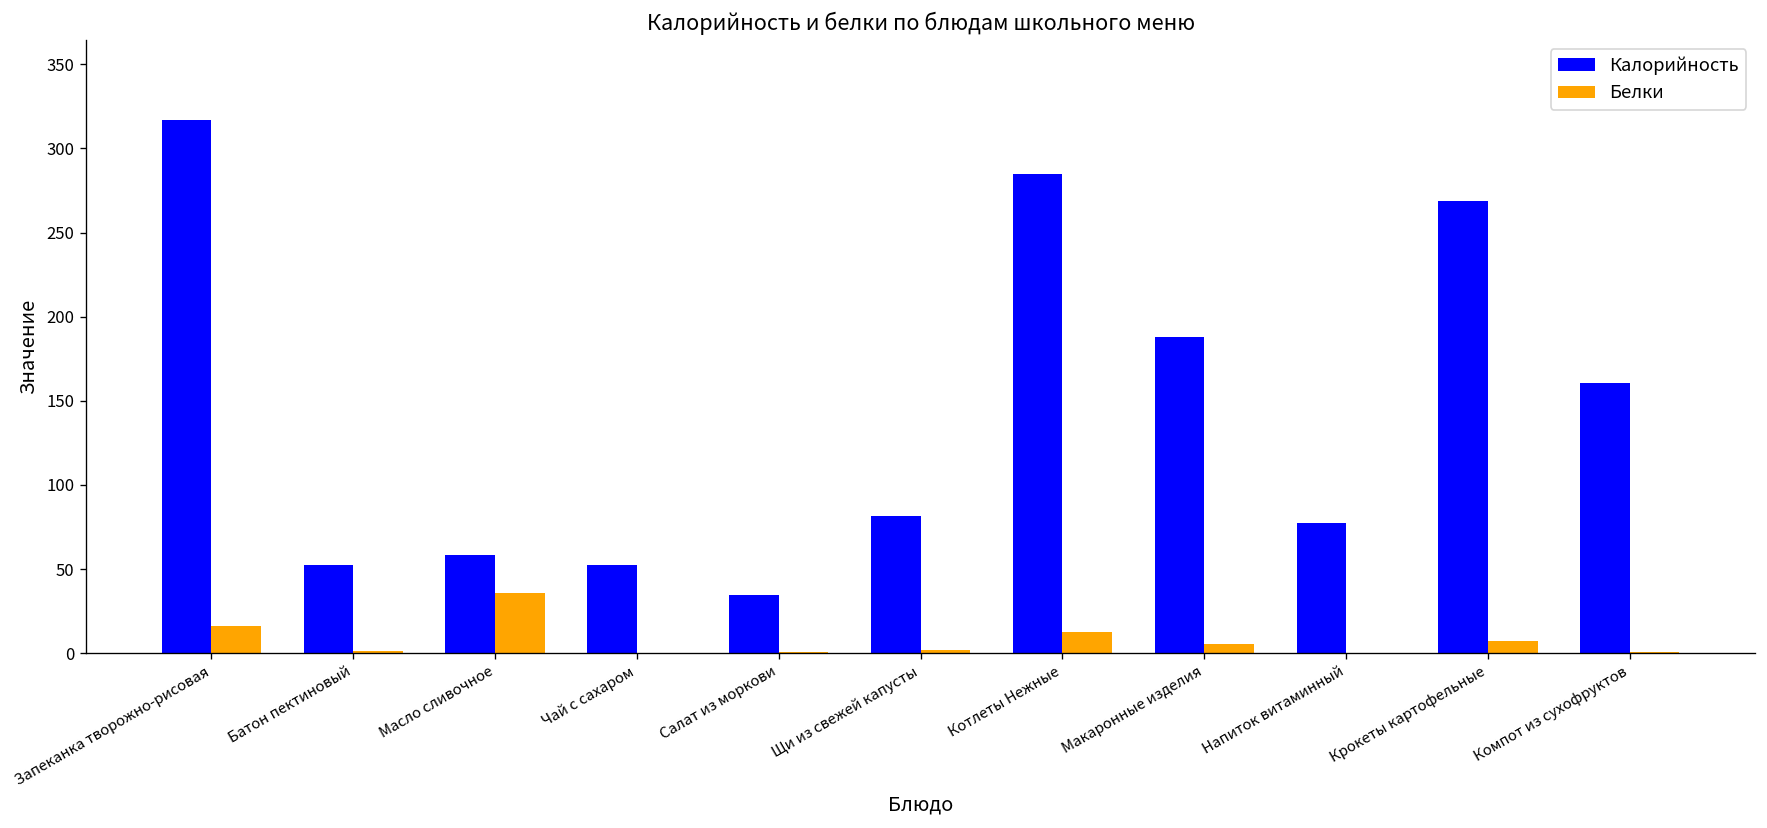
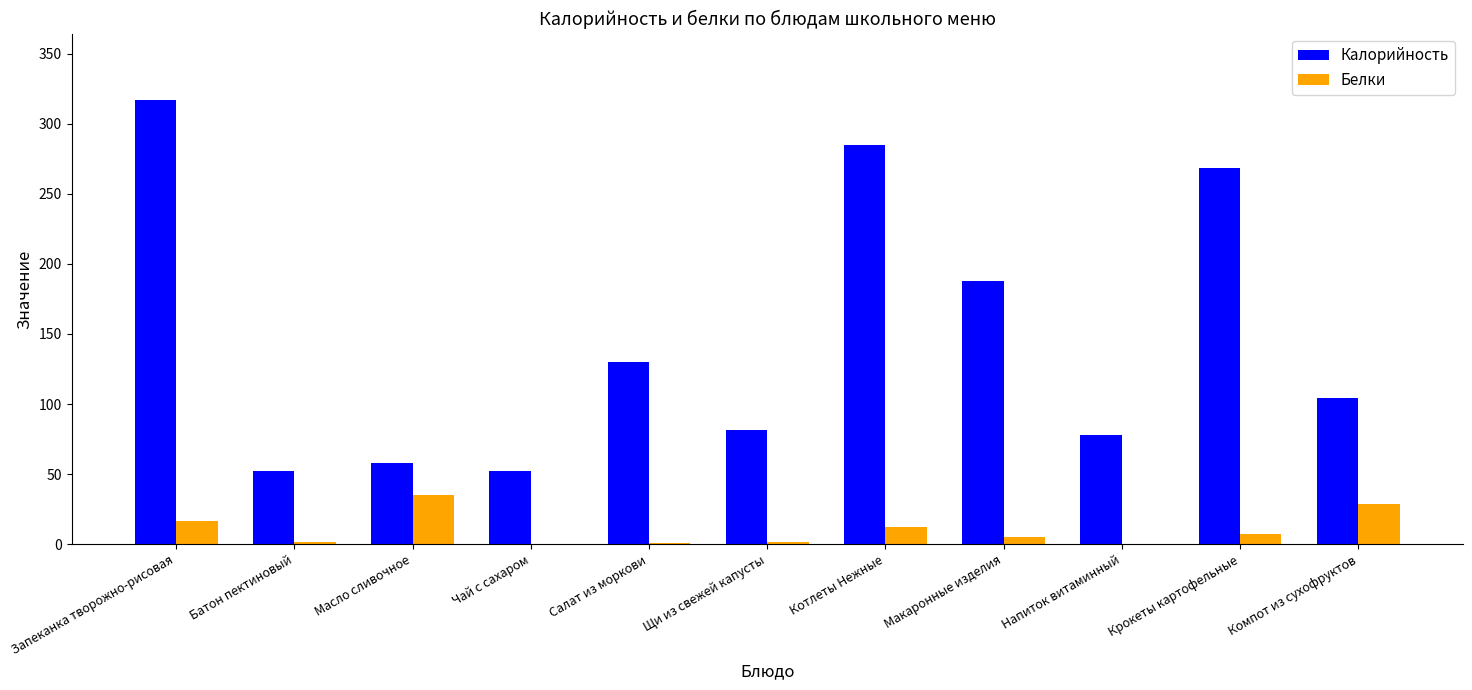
  {
    "Калорийность": {
      "Запеканка творожно-рисовая": 317,
      "Батон пектиновый": 52,
      "Масло сливочное": 58,
      "Чай с сахаром": 53,
-     "Салат из моркови": 34,
+     "Салат из моркови": 130,
      "Щи из свежей капусты": 81,
      "Котлеты Нежные": 285,
      "Макаронные изделия": 188,
      "Напиток витаминный": 78,
      "Крокеты картофельные": 269,
-     "Компот из сухофруктов": 161
+     "Компот из сухофруктов": 104
    },
    "Белки": {
      "Запеканка творожно-рисовая": 16,
      "Масло сливочное": 35,
      "Котлеты Нежные": 12,
      "Макаронные изделия": 5,
      "Крокеты картофельные": 7,
-     "Компот из сухофруктов": 0
+     "Компот из сухофруктов": 29
    }
  }
